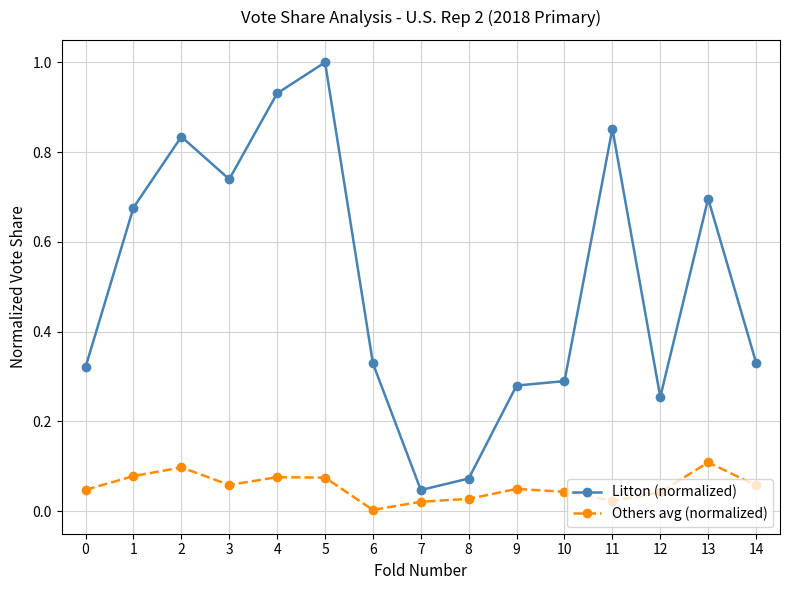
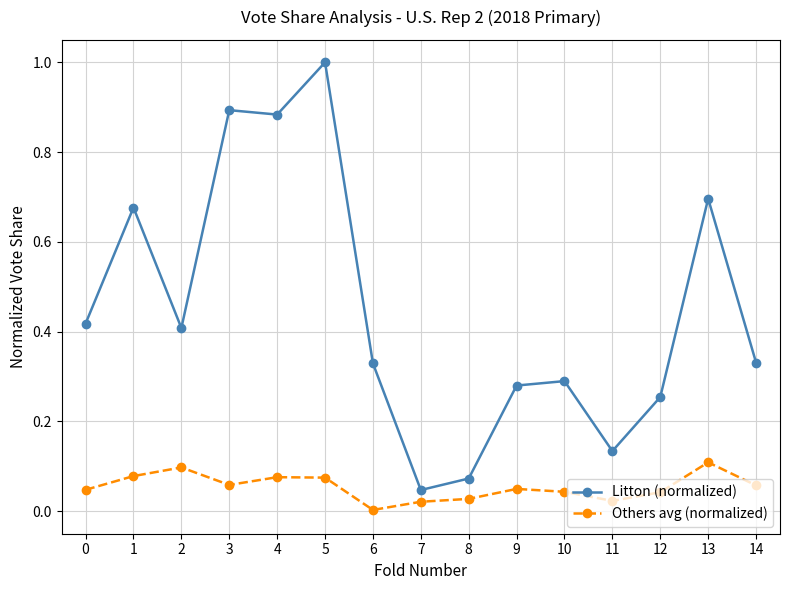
  {
    "Litton (normalized)": {
-     "0": 0.32,
+     "0": 0.42,
      "1": 0.68,
-     "2": 0.83,
-     "3": 0.74,
-     "4": 0.93,
+     "2": 0.41,
+     "3": 0.89,
+     "4": 0.88,
      "5": 1.00,
      "6": 0.33,
      "7": 0.05,
      "8": 0.07,
      "9": 0.28,
      "10": 0.29,
-     "11": 0.85,
+     "11": 0.13,
      "12": 0.25,
      "13": 0.70,
      "14": 0.33
    },
    "Others avg (normalized)": {
      "0": 0.05,
      "1": 0.08,
      "2": 0.10,
      "3": 0.06,
      "4": 0.08,
      "5": 0.07,
      "6": 0.00,
      "7": 0.02,
      "8": 0.03,
      "9": 0.05,
      "10": 0.04,
      "13": 0.11
    }
  }
